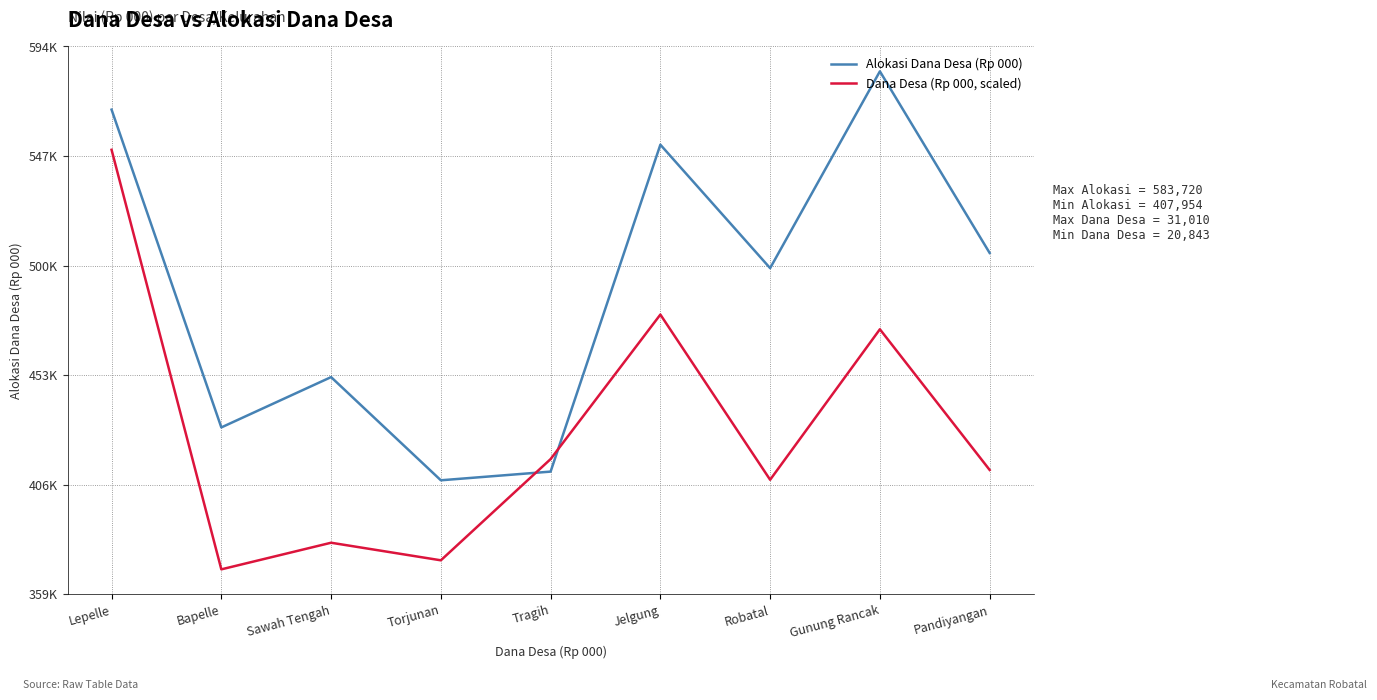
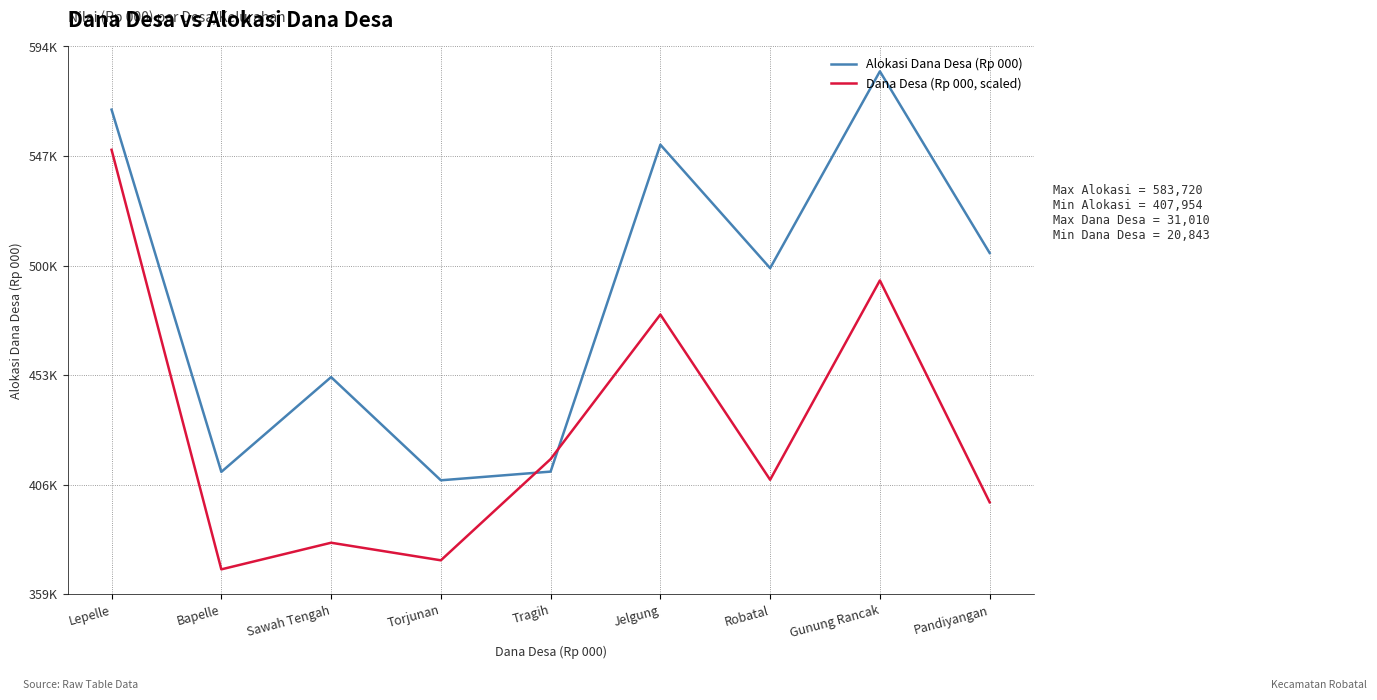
  {
    "Alokasi Dana Desa (Rp 000)": {
      "Lepelle": 567000,
-     "Bapelle": 431000,
+     "Bapelle": 412000,
      "Sawah Tengah": 452000,
      "Torjunan": 408000,
      "Tragih": 412000,
      "Jelgung": 552000,
      "Robatal": 499000,
      "Gunung Rancak": 584000,
      "Pandiyangan": 506000
    },
    "Dana Desa (Rp 000, scaled)": {
      "Lepelle": 550000,
      "Bapelle": 370000,
      "Sawah Tengah": 381000,
      "Torjunan": 374000,
      "Tragih": 417000,
      "Jelgung": 479000,
      "Robatal": 408000,
-     "Gunung Rancak": 473000,
-     "Pandiyangan": 412000
+     "Gunung Rancak": 494000,
+     "Pandiyangan": 399000
    }
  }
